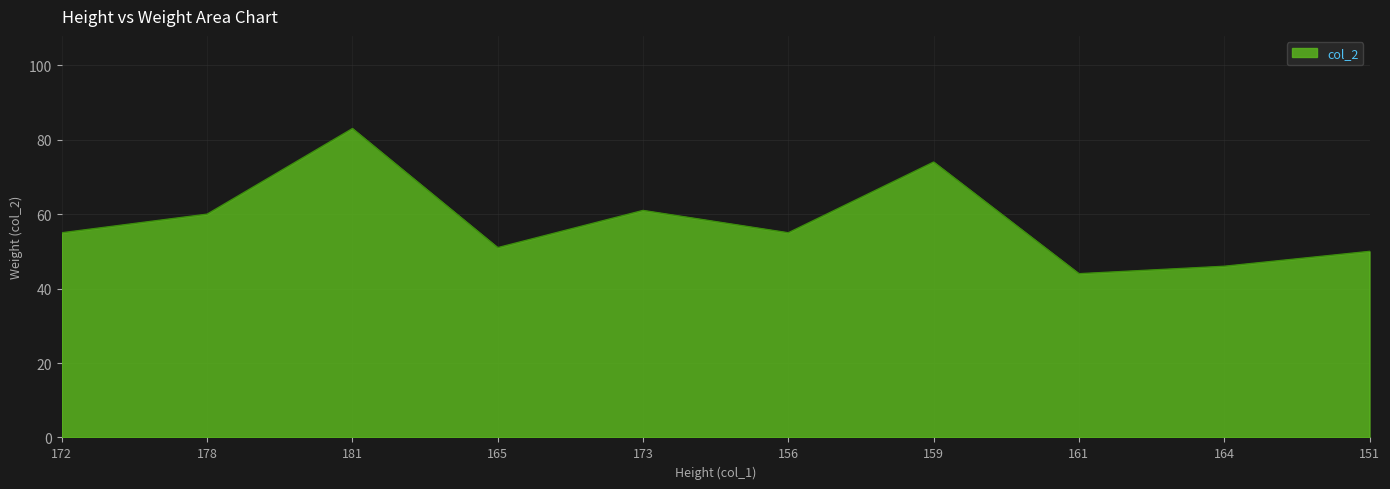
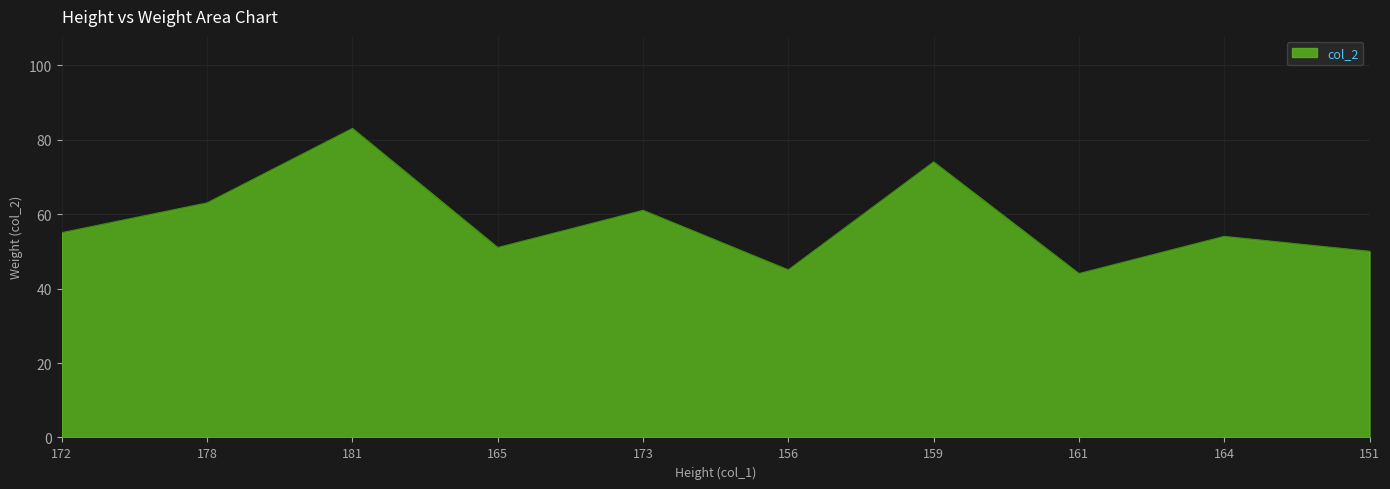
  {
    "172": 55,
-   "178": 60,
+   "178": 63,
    "181": 83,
    "165": 51,
    "173": 61,
-   "156": 55,
+   "156": 45,
    "159": 74,
    "161": 44,
-   "164": 46,
+   "164": 54,
    "151": 50
  }
